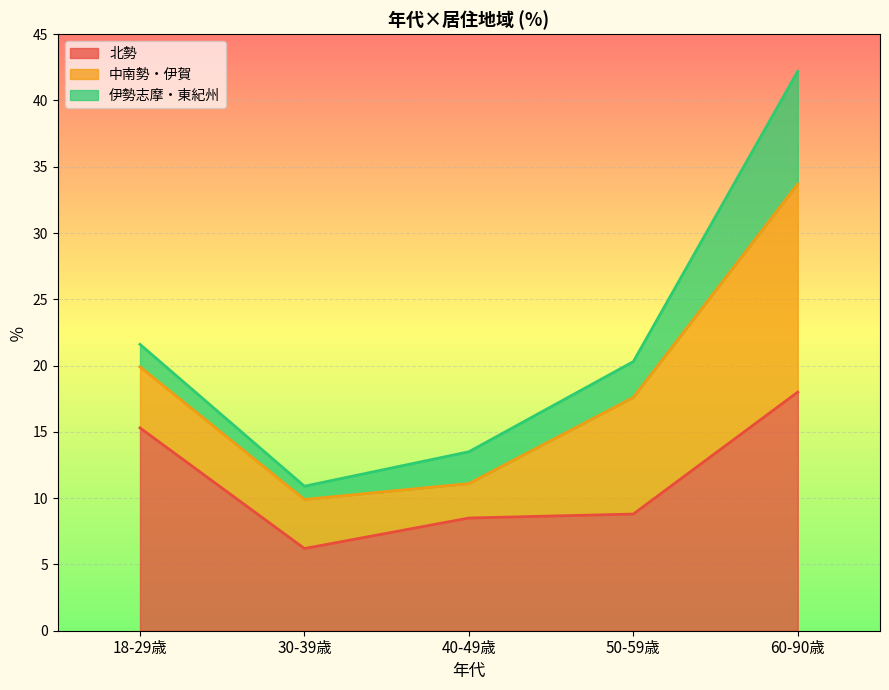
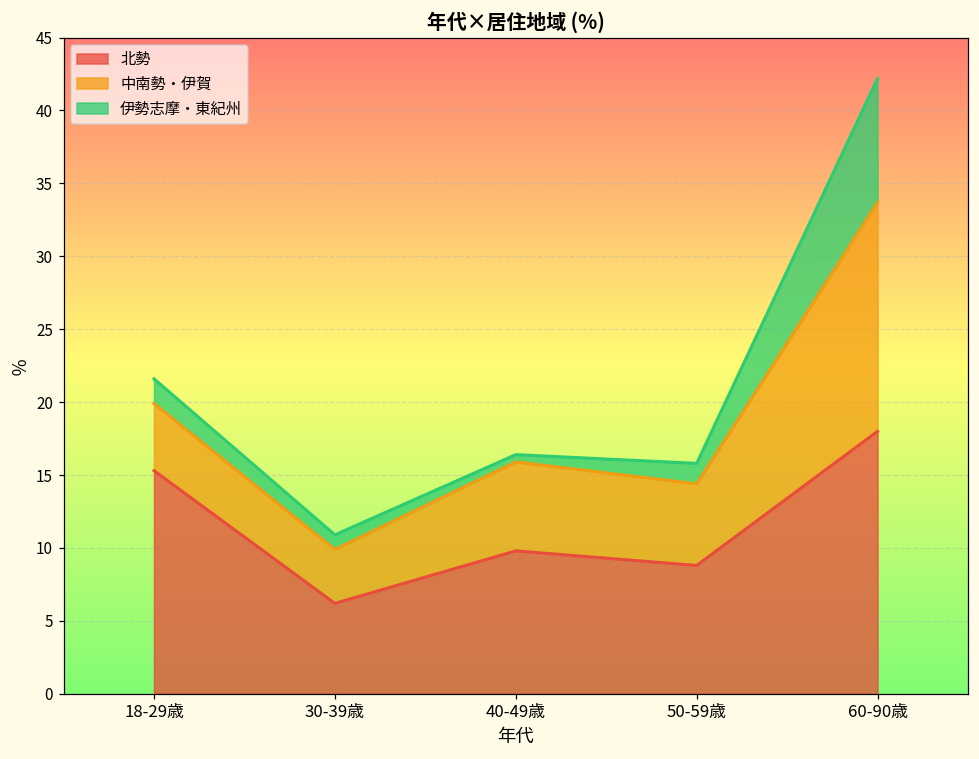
  {
    "北勢": {
      "18-29歳": 15.3,
      "30-39歳": 6.2,
-     "40-49歳": 8.5,
+     "40-49歳": 9.8,
      "50-59歳": 8.8,
      "60-90歳": 18.0
    },
    "中南勢・伊賀": {
      "18-29歳": 4.6,
      "30-39歳": 3.7,
-     "40-49歳": 2.6,
-     "50-59歳": 8.8,
+     "40-49歳": 6.1,
+     "50-59歳": 5.6,
      "60-90歳": 15.7
    },
    "伊勢志摩・東紀州": {
      "18-29歳": 1.7,
      "30-39歳": 1.0,
-     "40-49歳": 2.4,
-     "50-59歳": 2.7,
+     "40-49歳": 0.5,
+     "50-59歳": 1.4,
      "60-90歳": 8.5
    }
  }
